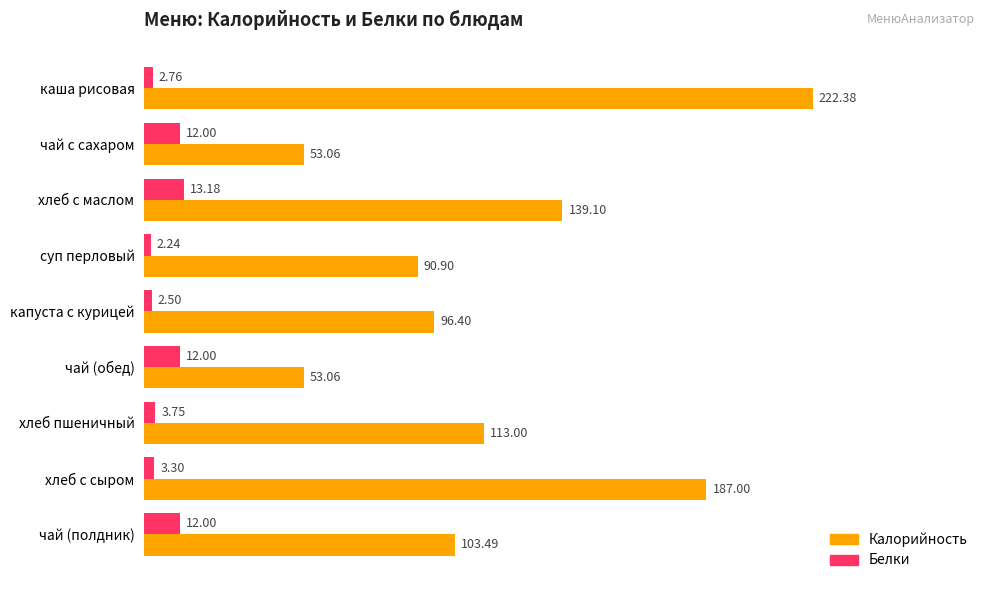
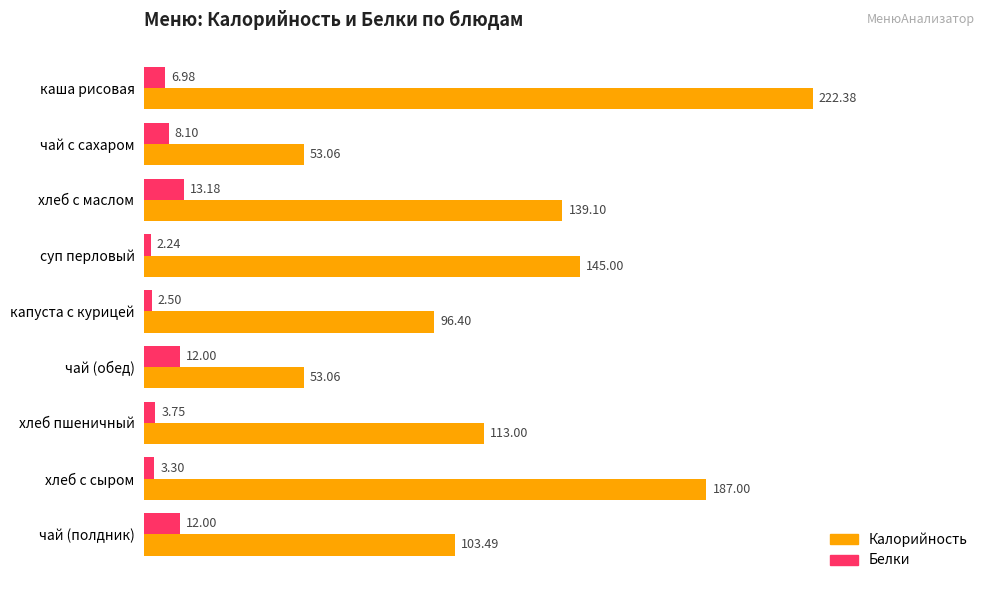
  {
    "Калорийность": {
      "каша рисовая": 222.38,
      "чай с сахаром": 53.06,
      "хлеб с маслом": 139.10,
-     "суп перловый": 90.90,
+     "суп перловый": 145.00,
      "капуста с курицей": 96.40,
      "чай (обед)": 53.06,
      "хлеб пшеничный": 113.00,
      "хлеб с сыром": 187.00,
      "чай (полдник)": 103.49
    },
    "Белки": {
-     "каша рисовая": 2.76,
-     "чай с сахаром": 12.00,
+     "каша рисовая": 6.98,
+     "чай с сахаром": 8.10,
      "хлеб с маслом": 13.18,
      "суп перловый": 2.24,
      "капуста с курицей": 2.50,
      "чай (обед)": 12.00,
      "хлеб пшеничный": 3.75,
      "хлеб с сыром": 3.30,
      "чай (полдник)": 12.00
    }
  }
